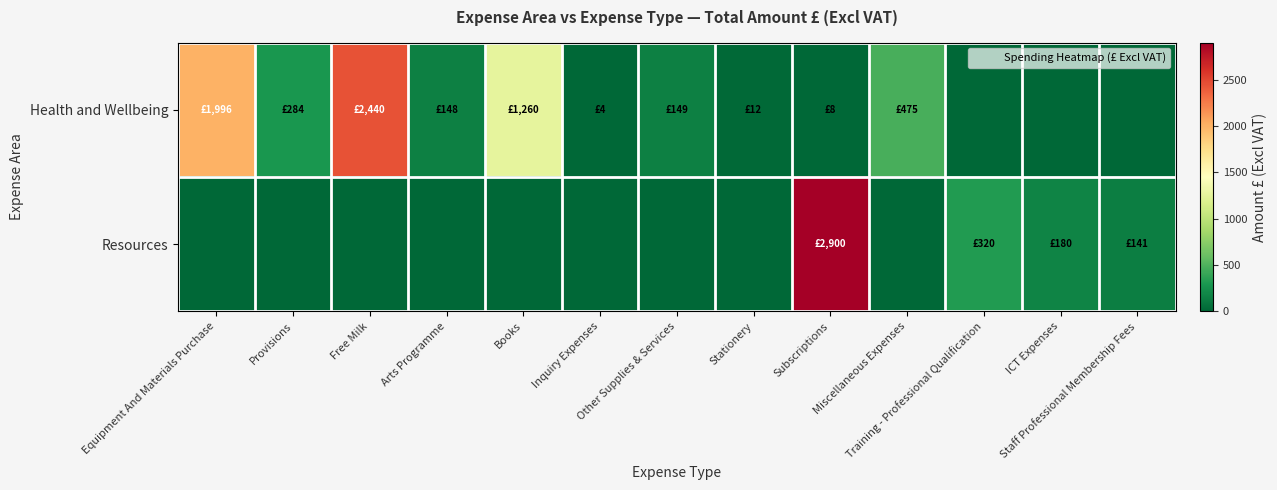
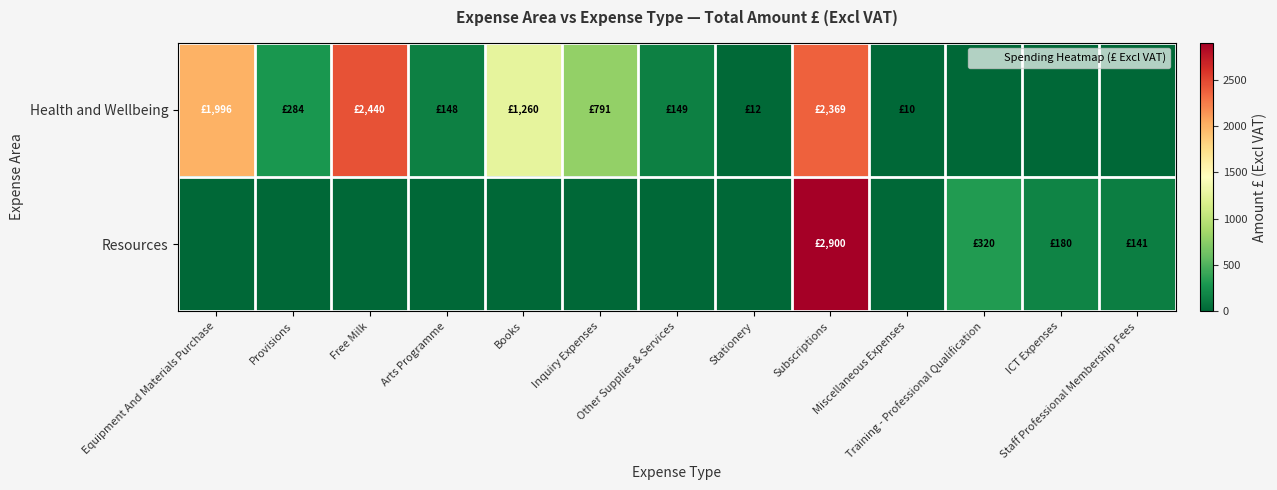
  {
    "Health and Wellbeing": {
      "Equipment And Materials Purchase": "£1,996",
      "Provisions": "£284",
      "Free Milk": "£2,440",
      "Arts Programme": "£148",
      "Books": "£1,260",
-     "Inquiry Expenses": "£4",
+     "Inquiry Expenses": "£791",
      "Other Supplies & Services": "£149",
      "Stationery": "£12",
-     "Subscriptions": "£8",
-     "Miscellaneous Expenses": "£475"
+     "Subscriptions": "£2,369",
+     "Miscellaneous Expenses": "£10"
    },
    "Resources": {
      "Subscriptions": "£2,900",
      "Training - Professional Qualification": "£320",
      "ICT Expenses": "£180",
      "Staff Professional Membership Fees": "£141"
    }
  }
